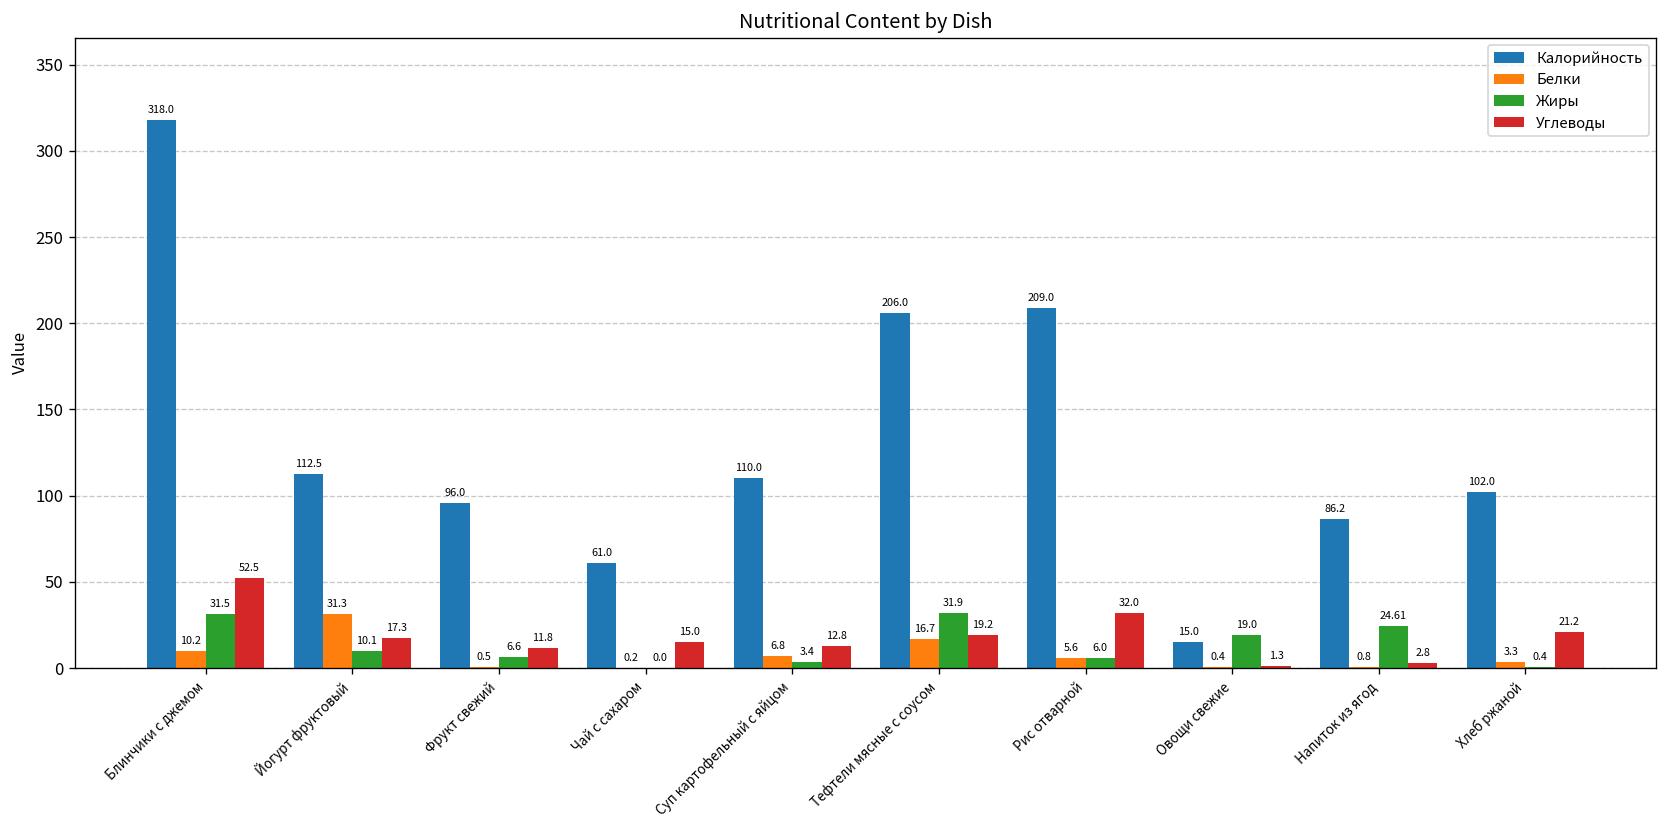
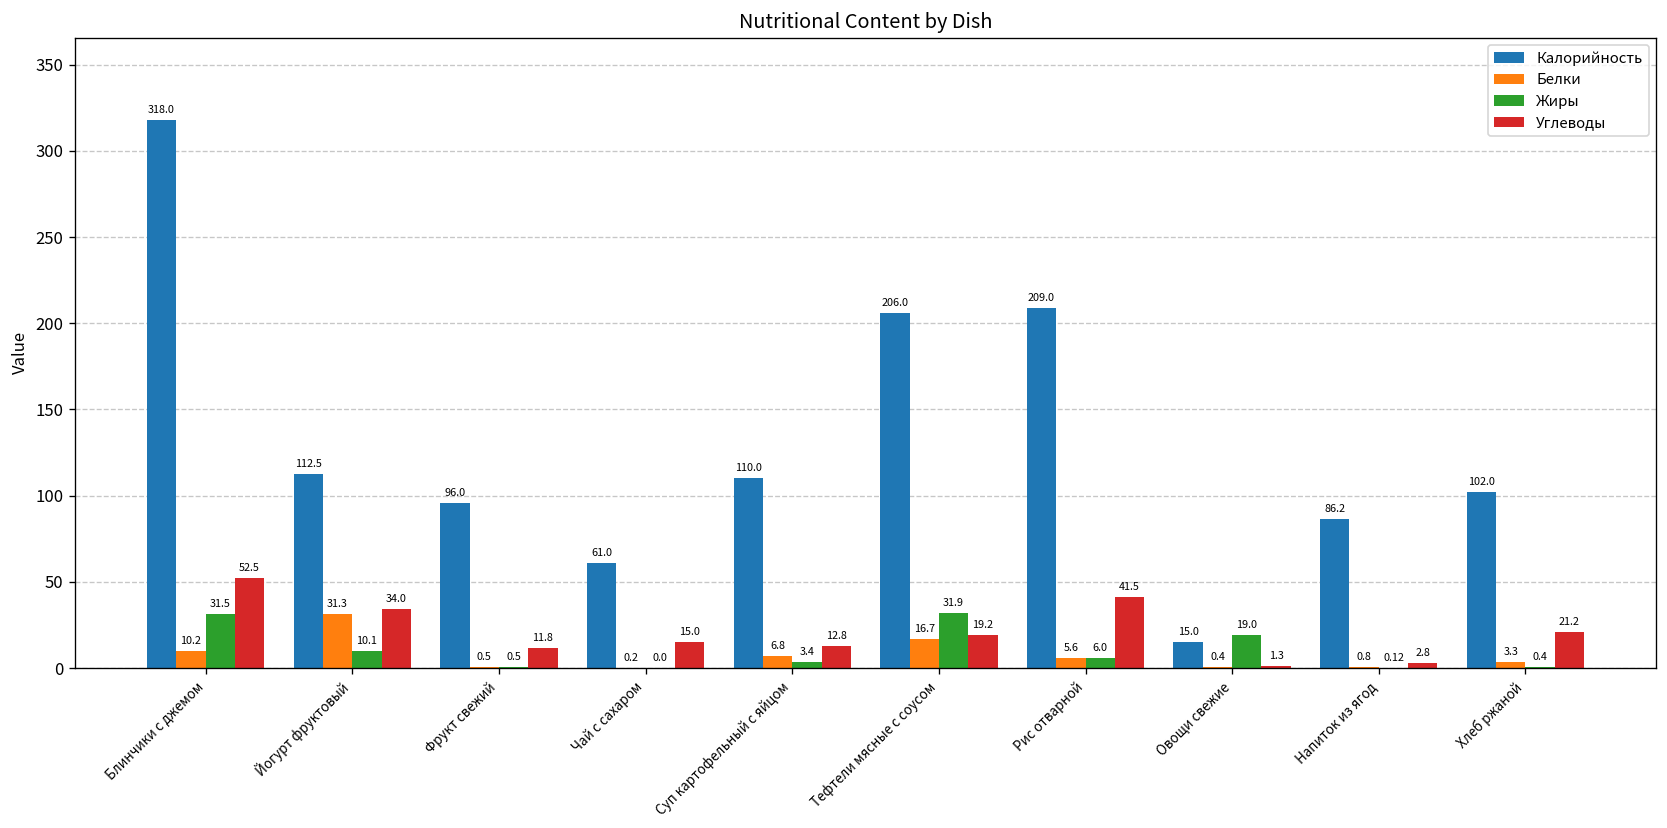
  {
    "Калорийность": {
      "Блинчики с джемом": 318.0,
      "Йогурт фруктовый": 112.5,
      "Фрукт свежий": 96.0,
      "Чай с сахаром": 61.0,
      "Суп картофельный с яйцом": 110.0,
      "Тефтели мясные с соусом": 206.0,
      "Рис отварной": 209.0,
      "Овощи свежие": 15.0,
      "Напиток из ягод": 86.2,
      "Хлеб ржаной": 102.0
    },
    "Белки": {
      "Блинчики с джемом": 10.2,
      "Йогурт фруктовый": 31.3,
      "Фрукт свежий": 0.5,
      "Чай с сахаром": 0.2,
      "Суп картофельный с яйцом": 6.8,
      "Тефтели мясные с соусом": 16.7,
      "Рис отварной": 5.6,
      "Овощи свежие": 0.4,
      "Напиток из ягод": 0.8,
      "Хлеб ржаной": 3.3
    },
    "Жиры": {
      "Блинчики с джемом": 31.5,
      "Йогурт фруктовый": 10.1,
-     "Фрукт свежий": 6.6,
+     "Фрукт свежий": 0.5,
      "Чай с сахаром": 0.0,
      "Суп картофельный с яйцом": 3.4,
      "Тефтели мясные с соусом": 31.9,
      "Рис отварной": 6.0,
      "Овощи свежие": 19.0,
-     "Напиток из ягод": 24.61,
+     "Напиток из ягод": 0.12,
      "Хлеб ржаной": 0.4
    },
    "Углеводы": {
      "Блинчики с джемом": 52.5,
-     "Йогурт фруктовый": 17.3,
+     "Йогурт фруктовый": 34.0,
      "Фрукт свежий": 11.8,
      "Чай с сахаром": 15.0,
      "Суп картофельный с яйцом": 12.8,
      "Тефтели мясные с соусом": 19.2,
-     "Рис отварной": 32.0,
+     "Рис отварной": 41.5,
      "Овощи свежие": 1.3,
      "Напиток из ягод": 2.8,
      "Хлеб ржаной": 21.2
    }
  }
